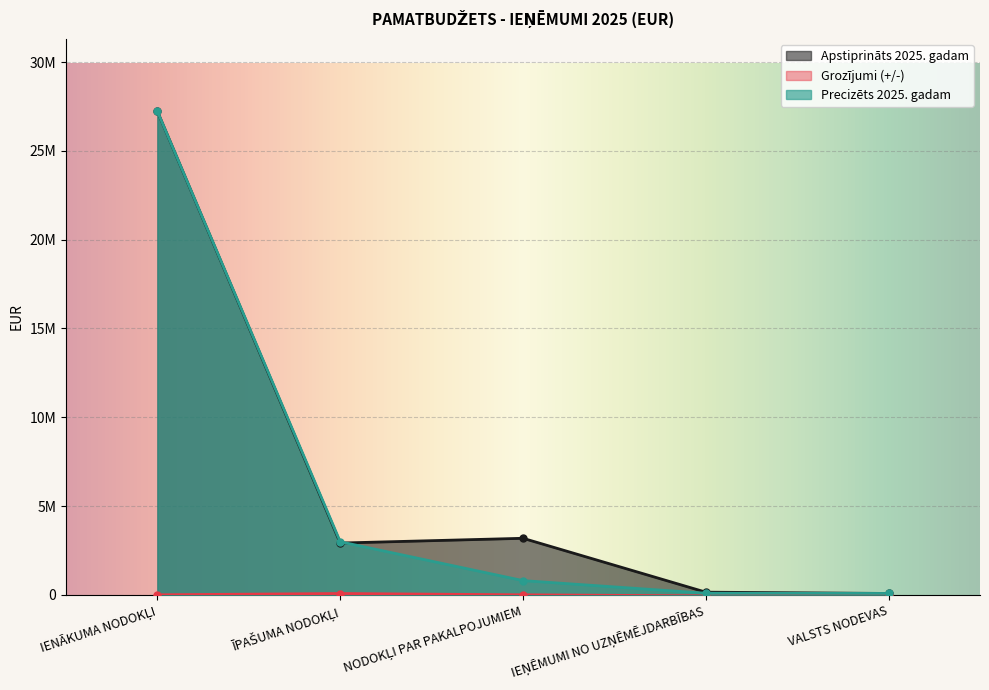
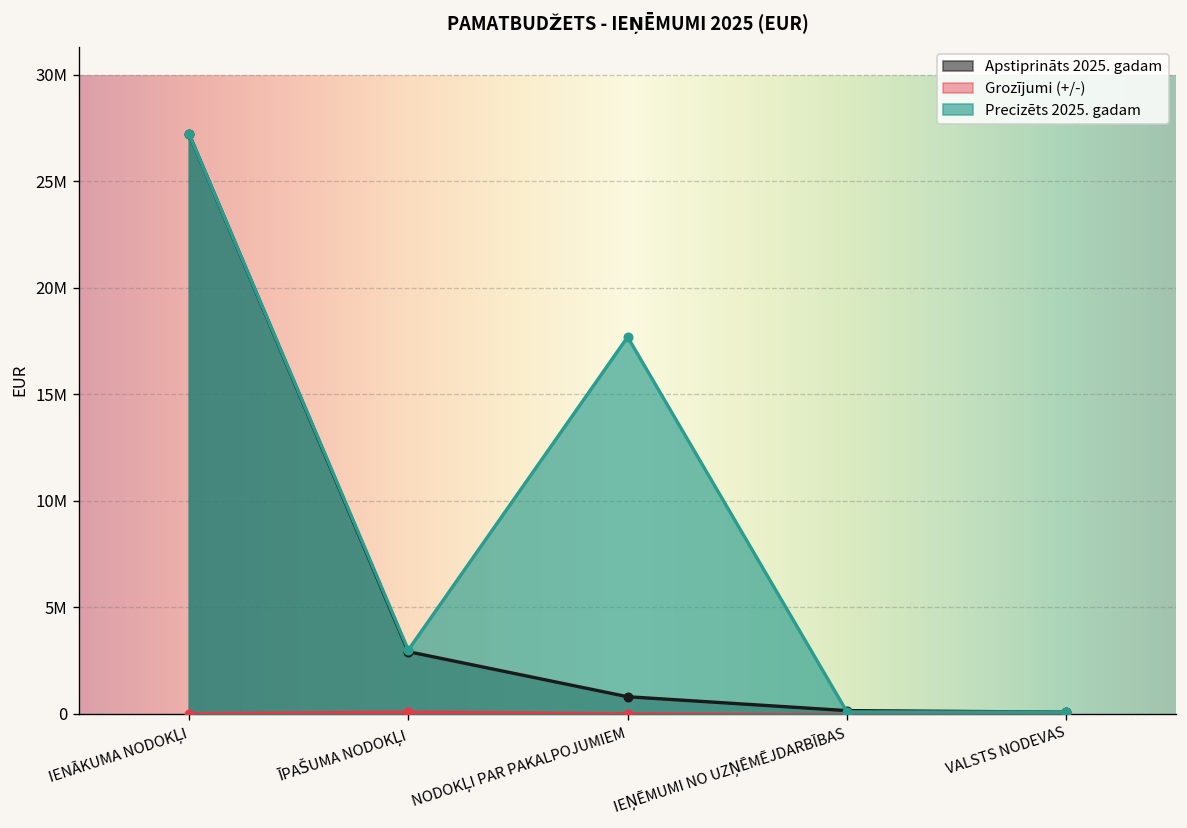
  {
    "Apstiprināts 2025. gadam": {
-     "NODOKĻI PAR PAKALPOJUMIEM": 3200000
+     "NODOKĻI PAR PAKALPOJUMIEM": 800000
    },
    "Precizēts 2025. gadam": {
-     "NODOKĻI PAR PAKALPOJUMIEM": 800000
+     "NODOKĻI PAR PAKALPOJUMIEM": 17700000
    }
  }
